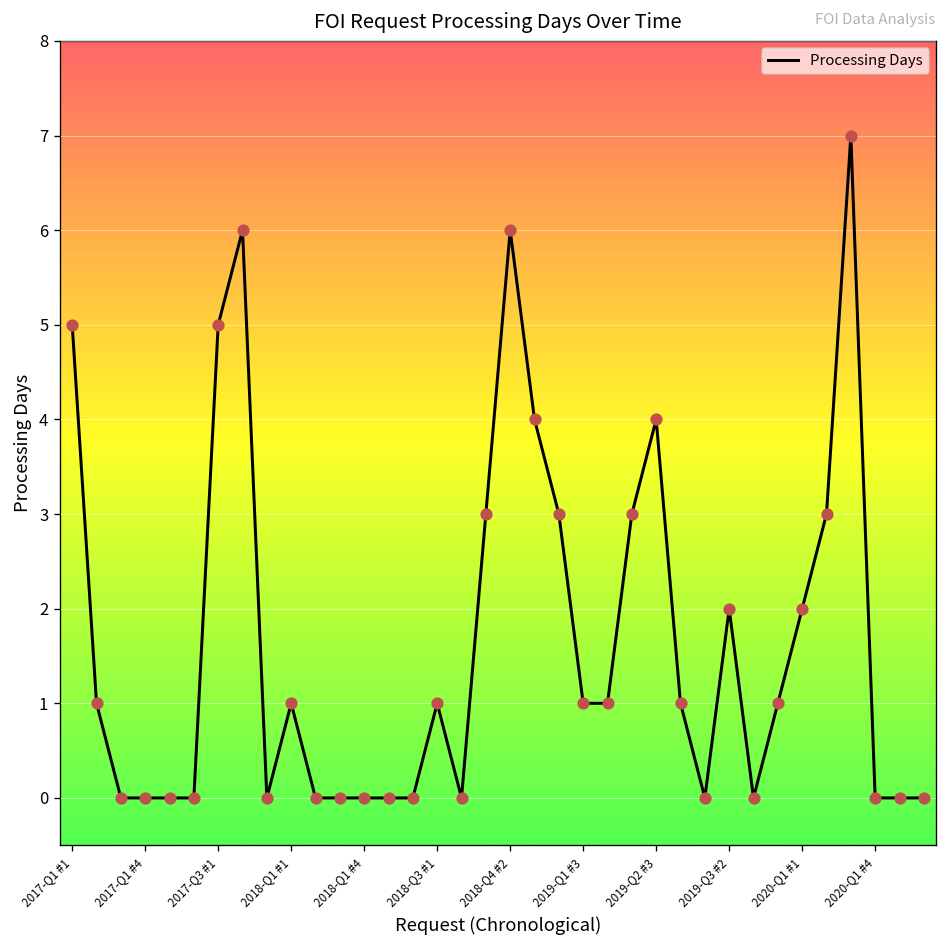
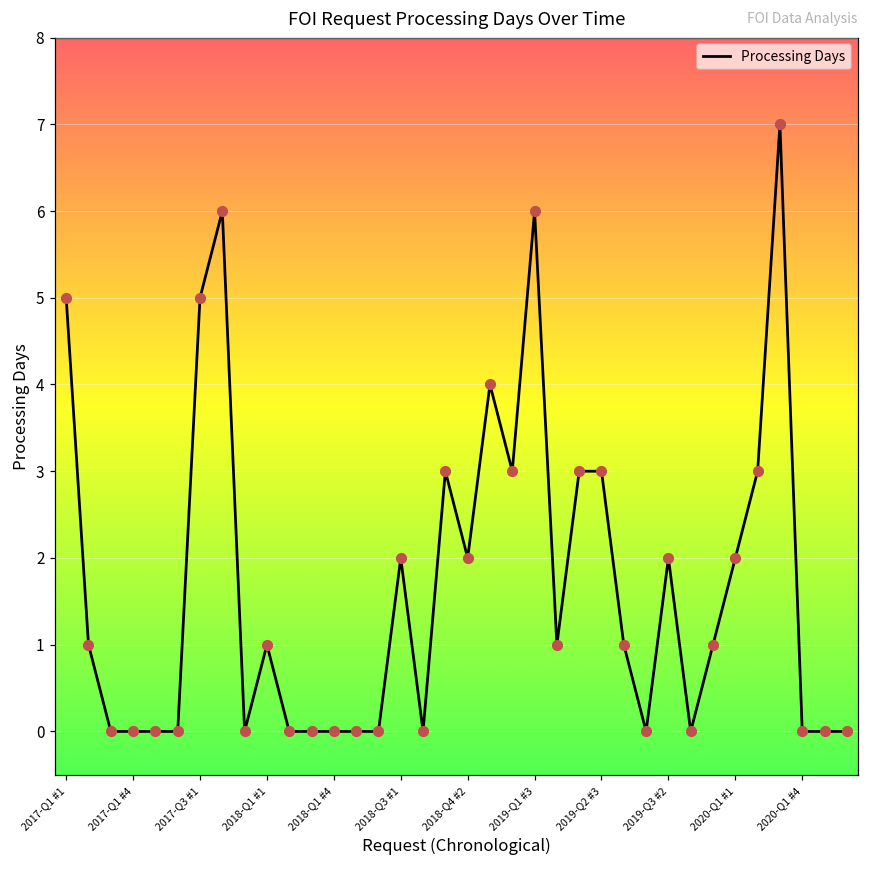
  {
    "2017-Q1 #1": 5,
    "2017-Q1 #4": 0,
    "2017-Q3 #1": 5,
    "2018-Q1 #1": 1,
    "2018-Q1 #4": 0,
-   "2018-Q3 #1": 1,
-   "2018-Q4 #2": 6,
-   "2019-Q1 #3": 1,
-   "2019-Q2 #3": 4,
+   "2018-Q3 #1": 2,
+   "2018-Q4 #2": 2,
+   "2019-Q1 #3": 6,
+   "2019-Q2 #3": 3,
    "2019-Q3 #2": 2,
    "2020-Q1 #1": 2,
    "2020-Q1 #4": 0
  }
